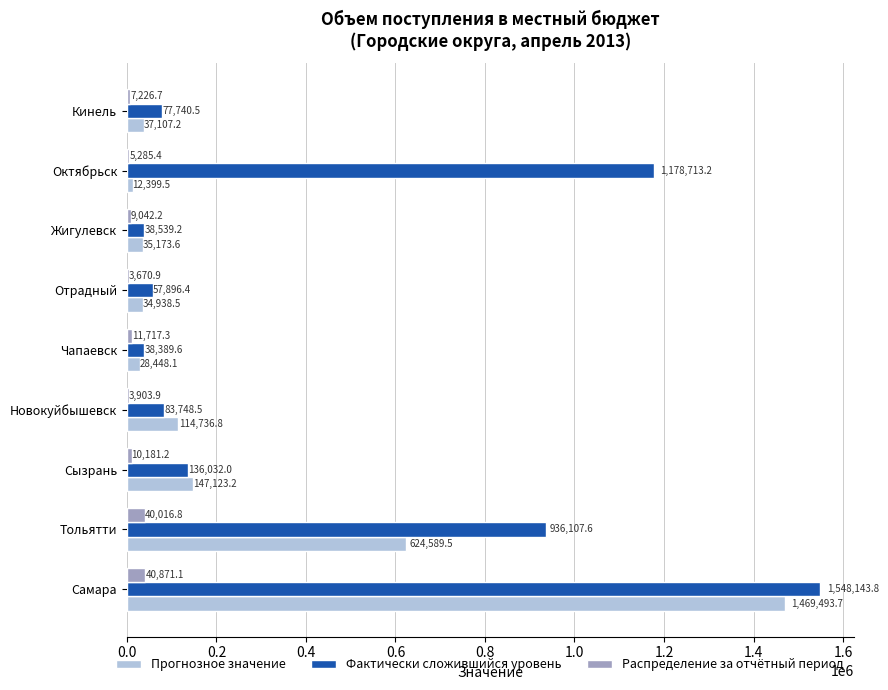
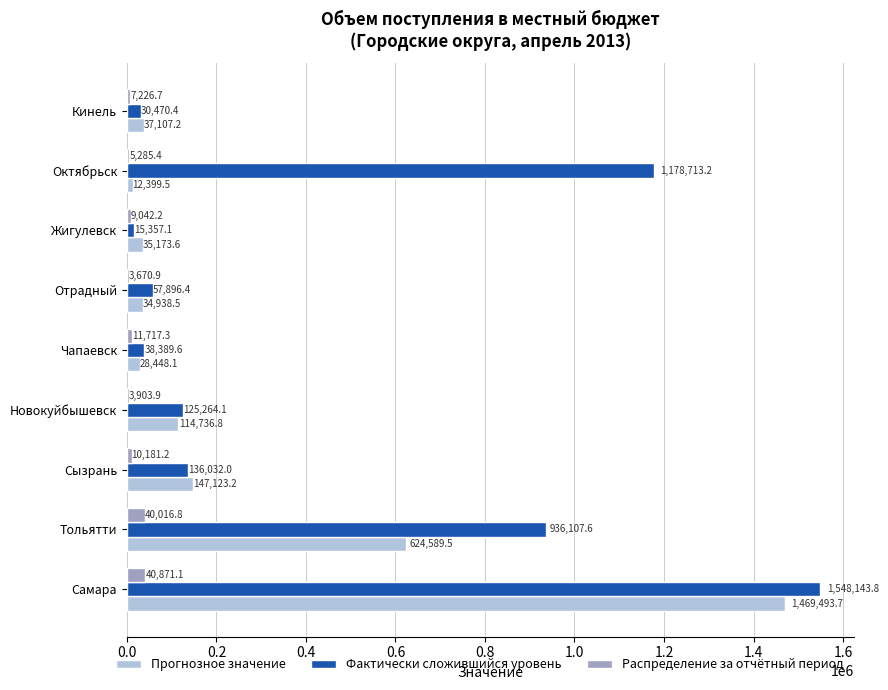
  {
    "Фактически сложившийся уровень": {
-     "Кинель": "77,740.5",
+     "Кинель": "30,470.4",
      "Октябрьск": "1,178,713.2",
-     "Жигулевск": "38,539.2",
+     "Жигулевск": "15,357.1",
      "Отрадный": "57,896.4",
      "Чапаевск": "38,389.6",
-     "Новокуйбышевск": "83,748.5",
+     "Новокуйбышевск": "125,264.1",
      "Сызрань": "136,032.0",
      "Тольятти": "936,107.6",
      "Самара": "1,548,143.8"
    }
  }
